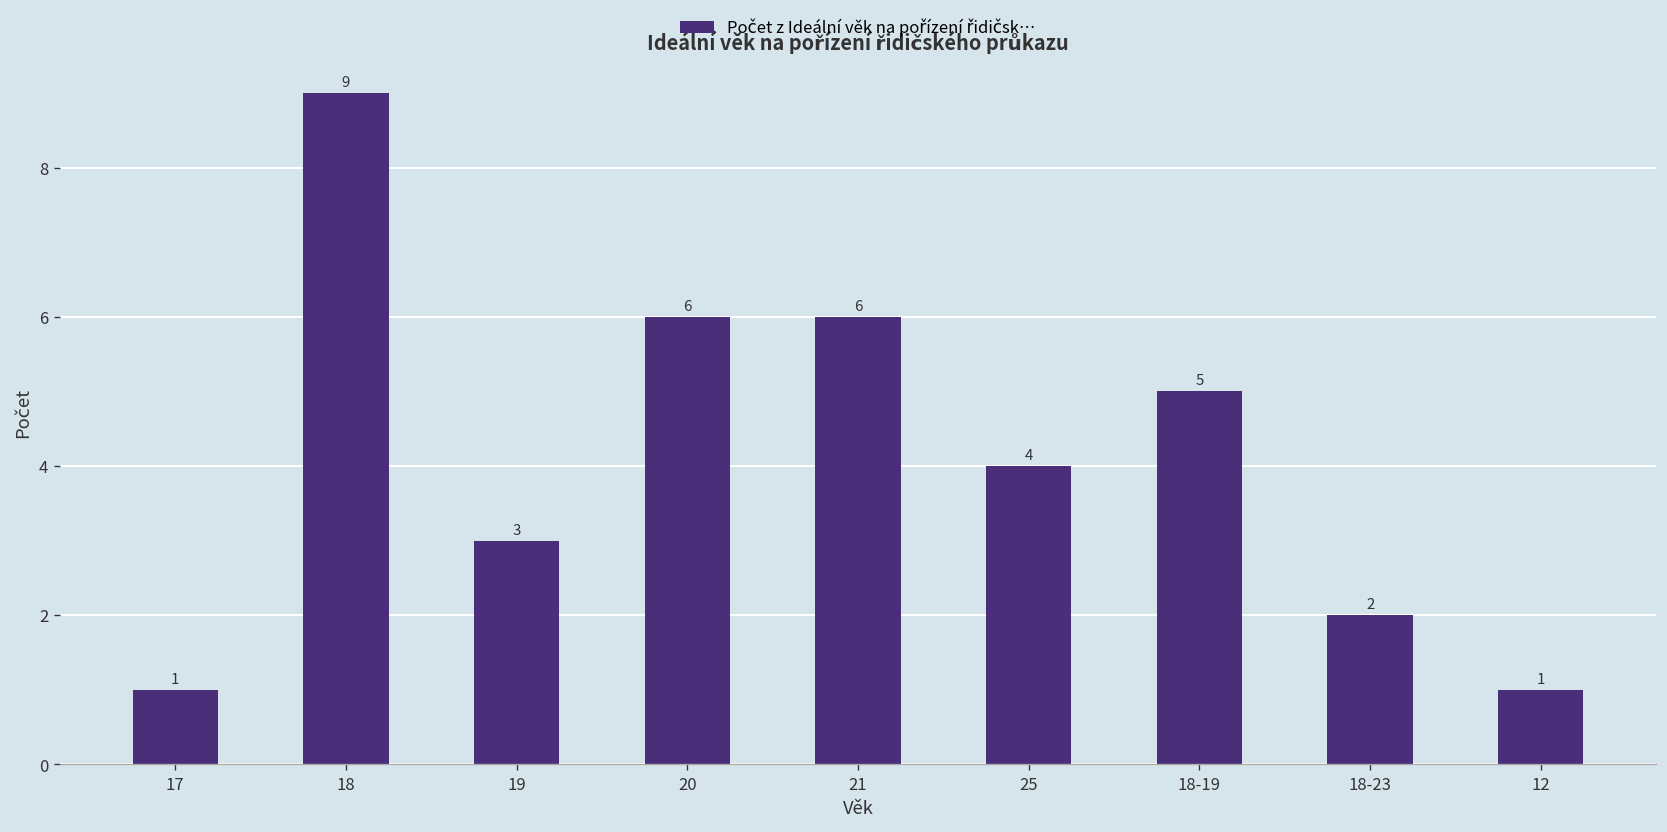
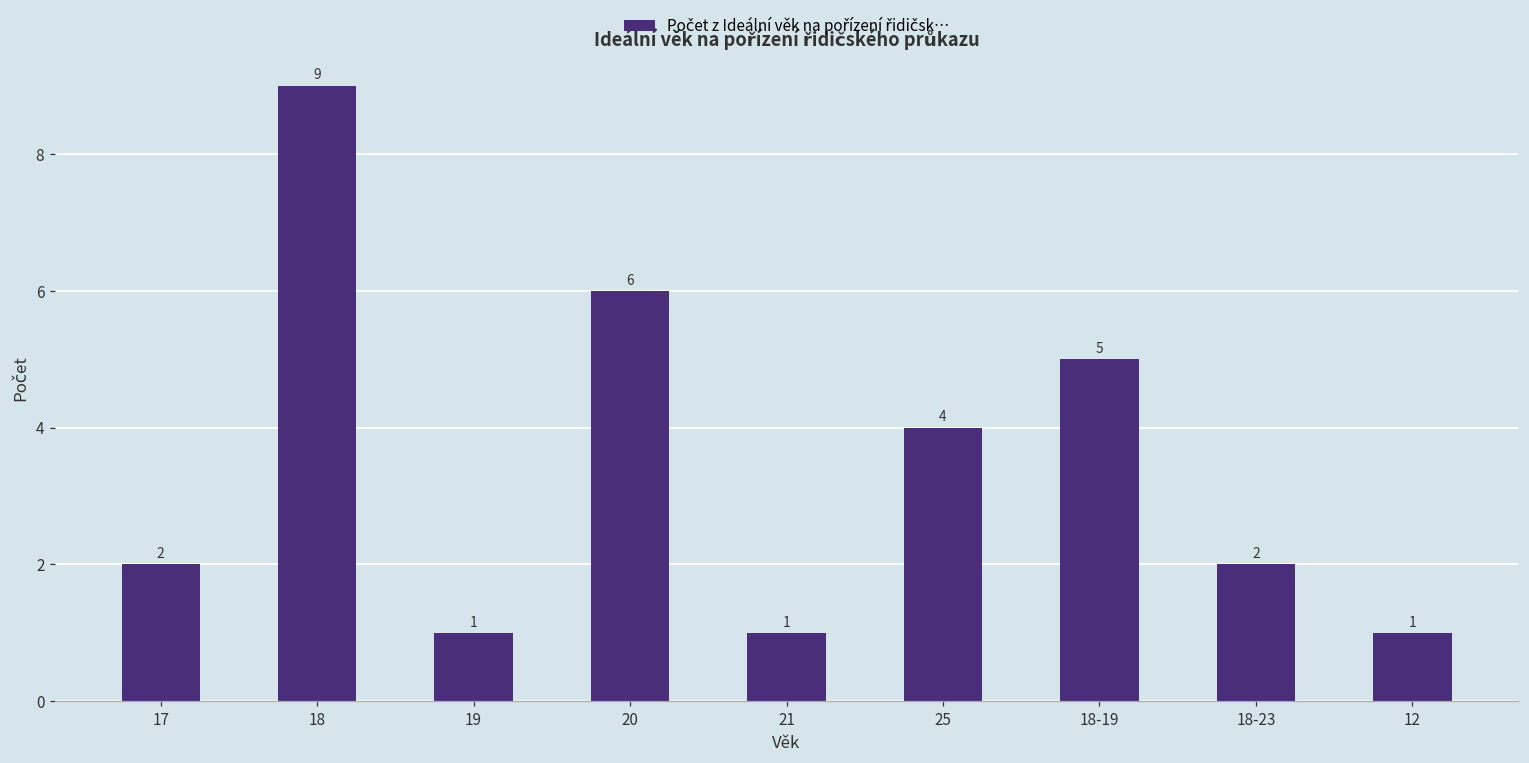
  {
-   "17": 1,
+   "17": 2,
    "18": 9,
-   "19": 3,
+   "19": 1,
    "20": 6,
-   "21": 6,
+   "21": 1,
    "25": 4,
    "18-19": 5,
    "18-23": 2,
    "12": 1
  }
